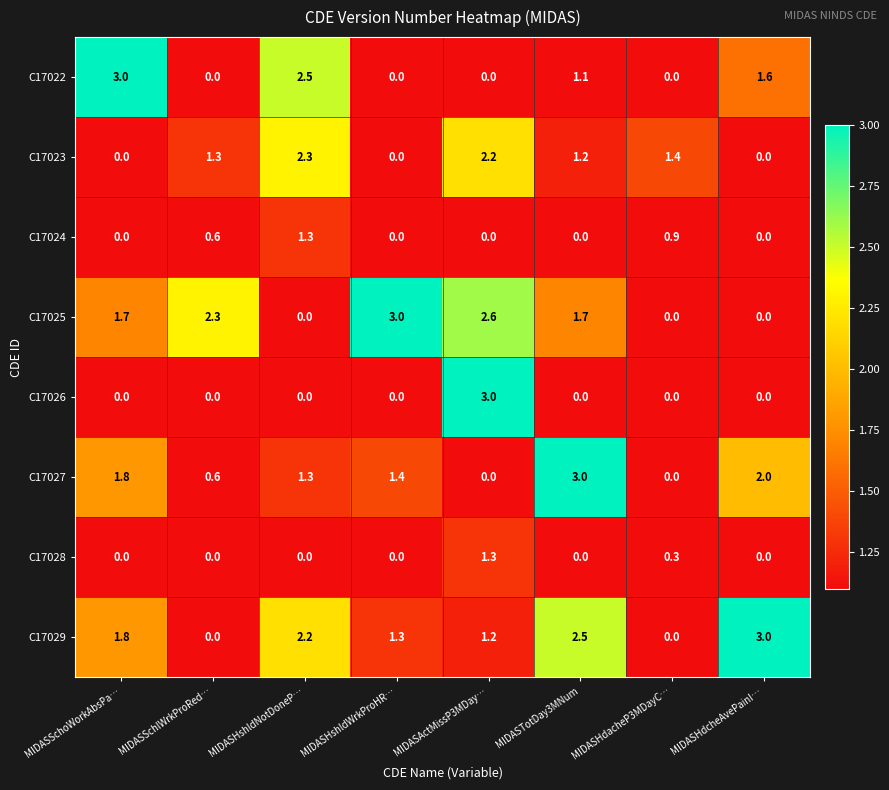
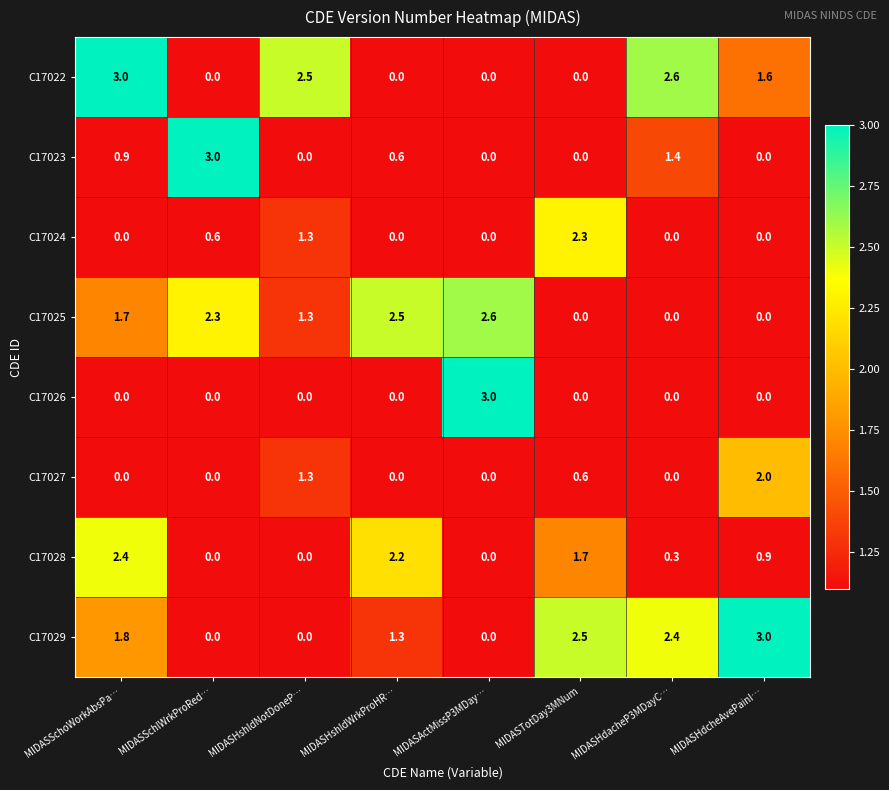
  {
    "C17022": {
      "MIDASSchoWorkAbsPa…": 3.0,
      "MIDASSchlWrkProRed…": 0.0,
      "MIDASHshldNotDoneP…": 2.5,
      "MIDASHshldWrkProHR…": 0.0,
      "MIDASActMissP3MDay…": 0.0,
-     "MIDASTotDay3MNum": 1.1,
-     "MIDASHdacheP3MDayC…": 0.0,
+     "MIDASTotDay3MNum": 0.0,
+     "MIDASHdacheP3MDayC…": 2.6,
      "MIDASHdcheAvePainI…": 1.6
    },
    "C17023": {
-     "MIDASSchoWorkAbsPa…": 0.0,
-     "MIDASSchlWrkProRed…": 1.3,
-     "MIDASHshldNotDoneP…": 2.3,
-     "MIDASHshldWrkProHR…": 0.0,
-     "MIDASActMissP3MDay…": 2.2,
-     "MIDASTotDay3MNum": 1.2,
+     "MIDASSchoWorkAbsPa…": 0.9,
+     "MIDASSchlWrkProRed…": 3.0,
+     "MIDASHshldNotDoneP…": 0.0,
+     "MIDASHshldWrkProHR…": 0.6,
+     "MIDASActMissP3MDay…": 0.0,
+     "MIDASTotDay3MNum": 0.0,
      "MIDASHdacheP3MDayC…": 1.4,
      "MIDASHdcheAvePainI…": 0.0
    },
    "C17024": {
      "MIDASSchoWorkAbsPa…": 0.0,
      "MIDASSchlWrkProRed…": 0.6,
      "MIDASHshldNotDoneP…": 1.3,
      "MIDASHshldWrkProHR…": 0.0,
      "MIDASActMissP3MDay…": 0.0,
-     "MIDASTotDay3MNum": 0.0,
-     "MIDASHdacheP3MDayC…": 0.9,
+     "MIDASTotDay3MNum": 2.3,
+     "MIDASHdacheP3MDayC…": 0.0,
      "MIDASHdcheAvePainI…": 0.0
    },
    "C17025": {
      "MIDASSchoWorkAbsPa…": 1.7,
      "MIDASSchlWrkProRed…": 2.3,
-     "MIDASHshldNotDoneP…": 0.0,
-     "MIDASHshldWrkProHR…": 3.0,
+     "MIDASHshldNotDoneP…": 1.3,
+     "MIDASHshldWrkProHR…": 2.5,
      "MIDASActMissP3MDay…": 2.6,
-     "MIDASTotDay3MNum": 1.7,
+     "MIDASTotDay3MNum": 0.0,
      "MIDASHdacheP3MDayC…": 0.0,
      "MIDASHdcheAvePainI…": 0.0
    },
    "C17026": {
      "MIDASSchoWorkAbsPa…": 0.0,
      "MIDASSchlWrkProRed…": 0.0,
      "MIDASHshldNotDoneP…": 0.0,
      "MIDASHshldWrkProHR…": 0.0,
      "MIDASActMissP3MDay…": 3.0,
      "MIDASTotDay3MNum": 0.0,
      "MIDASHdacheP3MDayC…": 0.0,
      "MIDASHdcheAvePainI…": 0.0
    },
    "C17027": {
-     "MIDASSchoWorkAbsPa…": 1.8,
-     "MIDASSchlWrkProRed…": 0.6,
+     "MIDASSchoWorkAbsPa…": 0.0,
+     "MIDASSchlWrkProRed…": 0.0,
      "MIDASHshldNotDoneP…": 1.3,
-     "MIDASHshldWrkProHR…": 1.4,
+     "MIDASHshldWrkProHR…": 0.0,
      "MIDASActMissP3MDay…": 0.0,
-     "MIDASTotDay3MNum": 3.0,
+     "MIDASTotDay3MNum": 0.6,
      "MIDASHdacheP3MDayC…": 0.0,
      "MIDASHdcheAvePainI…": 2.0
    },
    "C17028": {
-     "MIDASSchoWorkAbsPa…": 0.0,
+     "MIDASSchoWorkAbsPa…": 2.4,
      "MIDASSchlWrkProRed…": 0.0,
      "MIDASHshldNotDoneP…": 0.0,
-     "MIDASHshldWrkProHR…": 0.0,
-     "MIDASActMissP3MDay…": 1.3,
-     "MIDASTotDay3MNum": 0.0,
+     "MIDASHshldWrkProHR…": 2.2,
+     "MIDASActMissP3MDay…": 0.0,
+     "MIDASTotDay3MNum": 1.7,
      "MIDASHdacheP3MDayC…": 0.3,
-     "MIDASHdcheAvePainI…": 0.0
+     "MIDASHdcheAvePainI…": 0.9
    },
    "C17029": {
      "MIDASSchoWorkAbsPa…": 1.8,
      "MIDASSchlWrkProRed…": 0.0,
-     "MIDASHshldNotDoneP…": 2.2,
+     "MIDASHshldNotDoneP…": 0.0,
      "MIDASHshldWrkProHR…": 1.3,
-     "MIDASActMissP3MDay…": 1.2,
+     "MIDASActMissP3MDay…": 0.0,
      "MIDASTotDay3MNum": 2.5,
-     "MIDASHdacheP3MDayC…": 0.0,
+     "MIDASHdacheP3MDayC…": 2.4,
      "MIDASHdcheAvePainI…": 3.0
    }
  }
